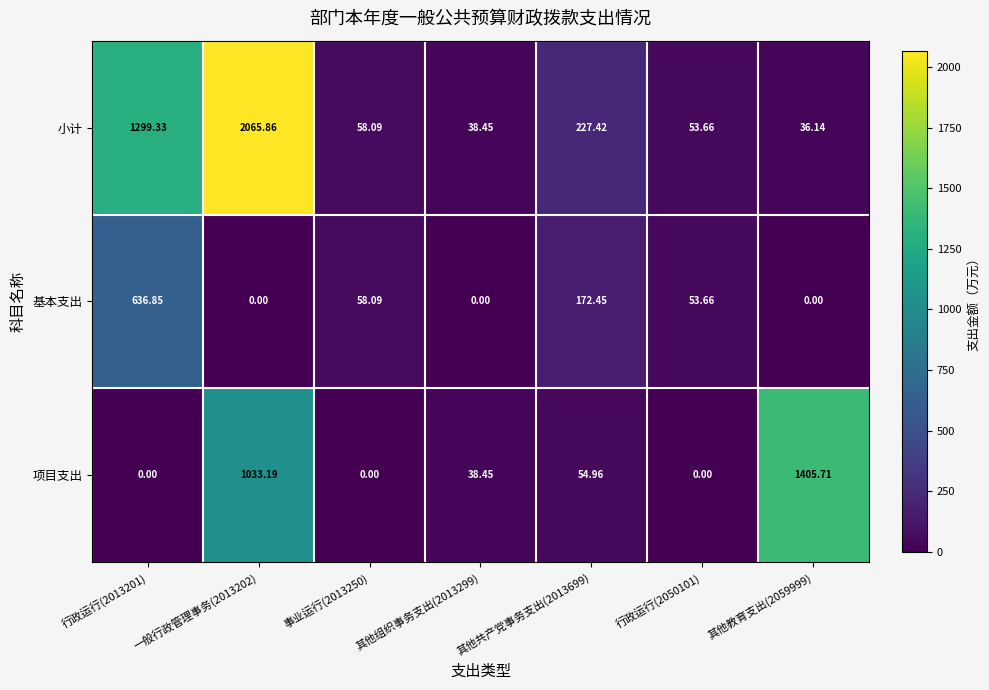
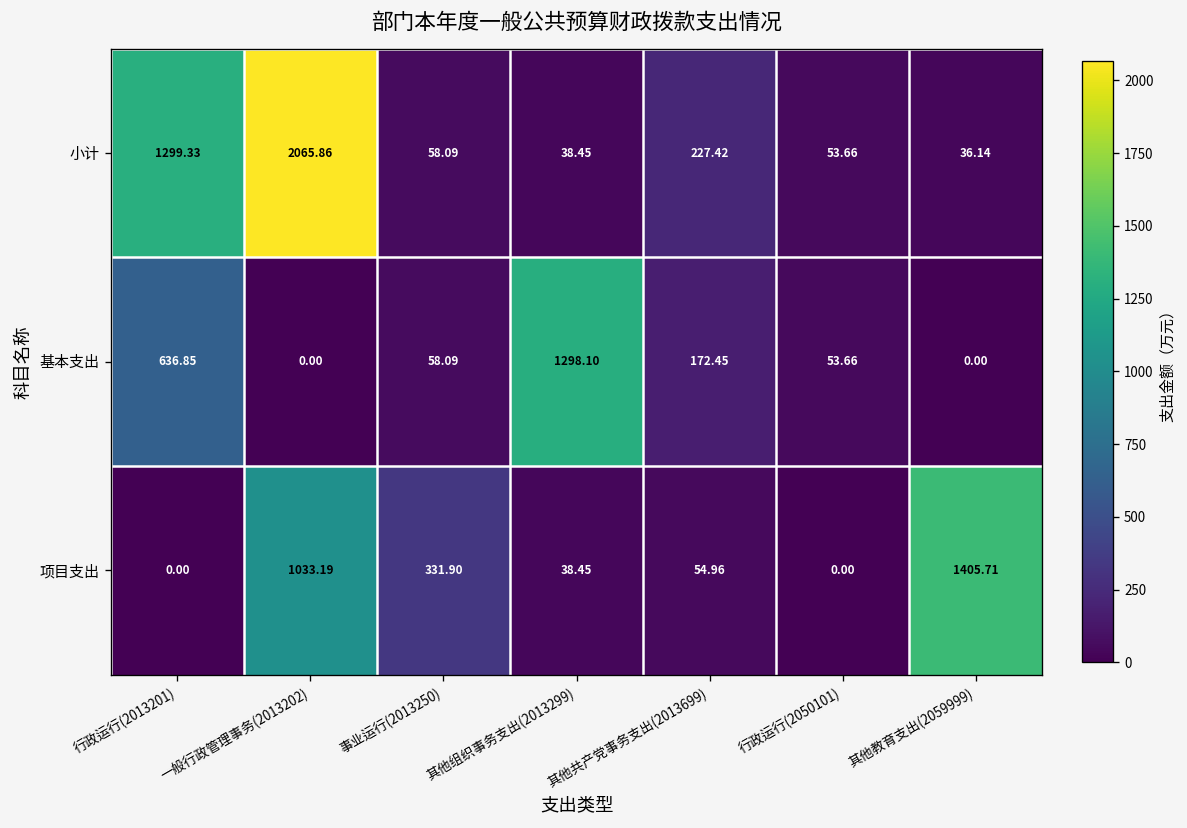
  {
    "小计": {
      "行政运行(2013201)": 1299.33,
      "一般行政管理事务(2013202)": 2065.86,
      "事业运行(2013250)": 58.09,
      "其他组织事务支出(2013299)": 38.45,
      "其他共产党事务支出(2013699)": 227.42,
      "行政运行(2050101)": 53.66,
      "其他教育支出(2059999)": 36.14
    },
    "基本支出": {
      "行政运行(2013201)": 636.85,
      "一般行政管理事务(2013202)": 0.00,
      "事业运行(2013250)": 58.09,
-     "其他组织事务支出(2013299)": 0.00,
+     "其他组织事务支出(2013299)": 1298.10,
      "其他共产党事务支出(2013699)": 172.45,
      "行政运行(2050101)": 53.66,
      "其他教育支出(2059999)": 0.00
    },
    "项目支出": {
      "行政运行(2013201)": 0.00,
      "一般行政管理事务(2013202)": 1033.19,
-     "事业运行(2013250)": 0.00,
+     "事业运行(2013250)": 331.90,
      "其他组织事务支出(2013299)": 38.45,
      "其他共产党事务支出(2013699)": 54.96,
      "行政运行(2050101)": 0.00,
      "其他教育支出(2059999)": 1405.71
    }
  }
